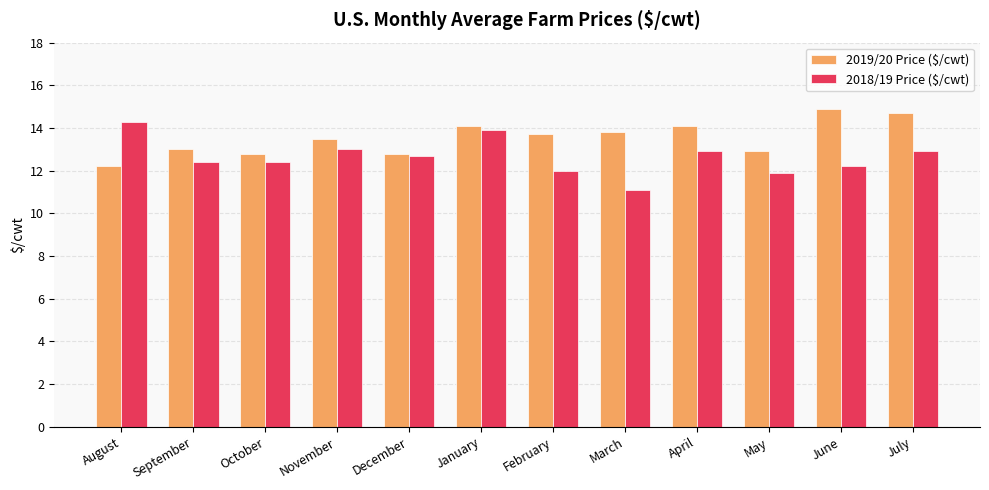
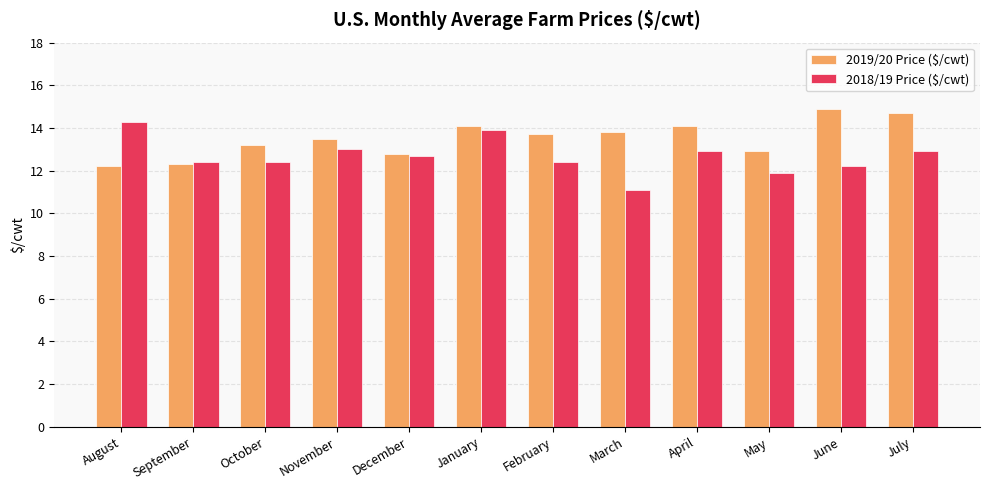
  {
    "2019/20 Price ($/cwt)": {
      "August": 12.2,
-     "September": 13.0,
-     "October": 12.8,
+     "September": 12.3,
+     "October": 13.2,
      "November": 13.5,
      "December": 12.8,
      "January": 14.1,
      "February": 13.7,
      "March": 13.8,
      "April": 14.1,
      "May": 12.9,
      "June": 14.9,
      "July": 14.7
    },
    "2018/19 Price ($/cwt)": {
      "August": 14.3,
      "September": 12.4,
      "October": 12.4,
      "November": 13.0,
      "December": 12.7,
      "January": 13.9,
-     "February": 12.0,
+     "February": 12.4,
      "March": 11.1,
      "April": 12.9,
      "May": 11.9,
      "June": 12.2,
      "July": 12.9
    }
  }
